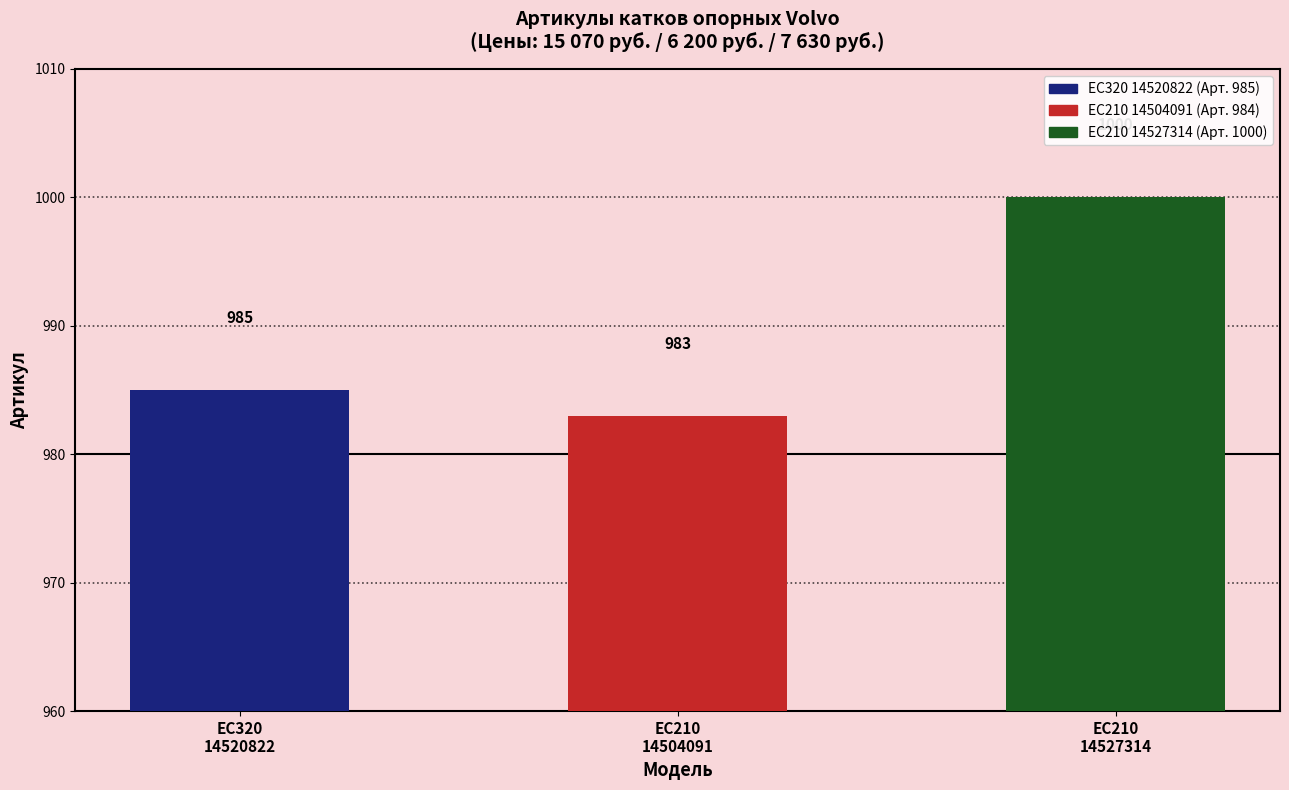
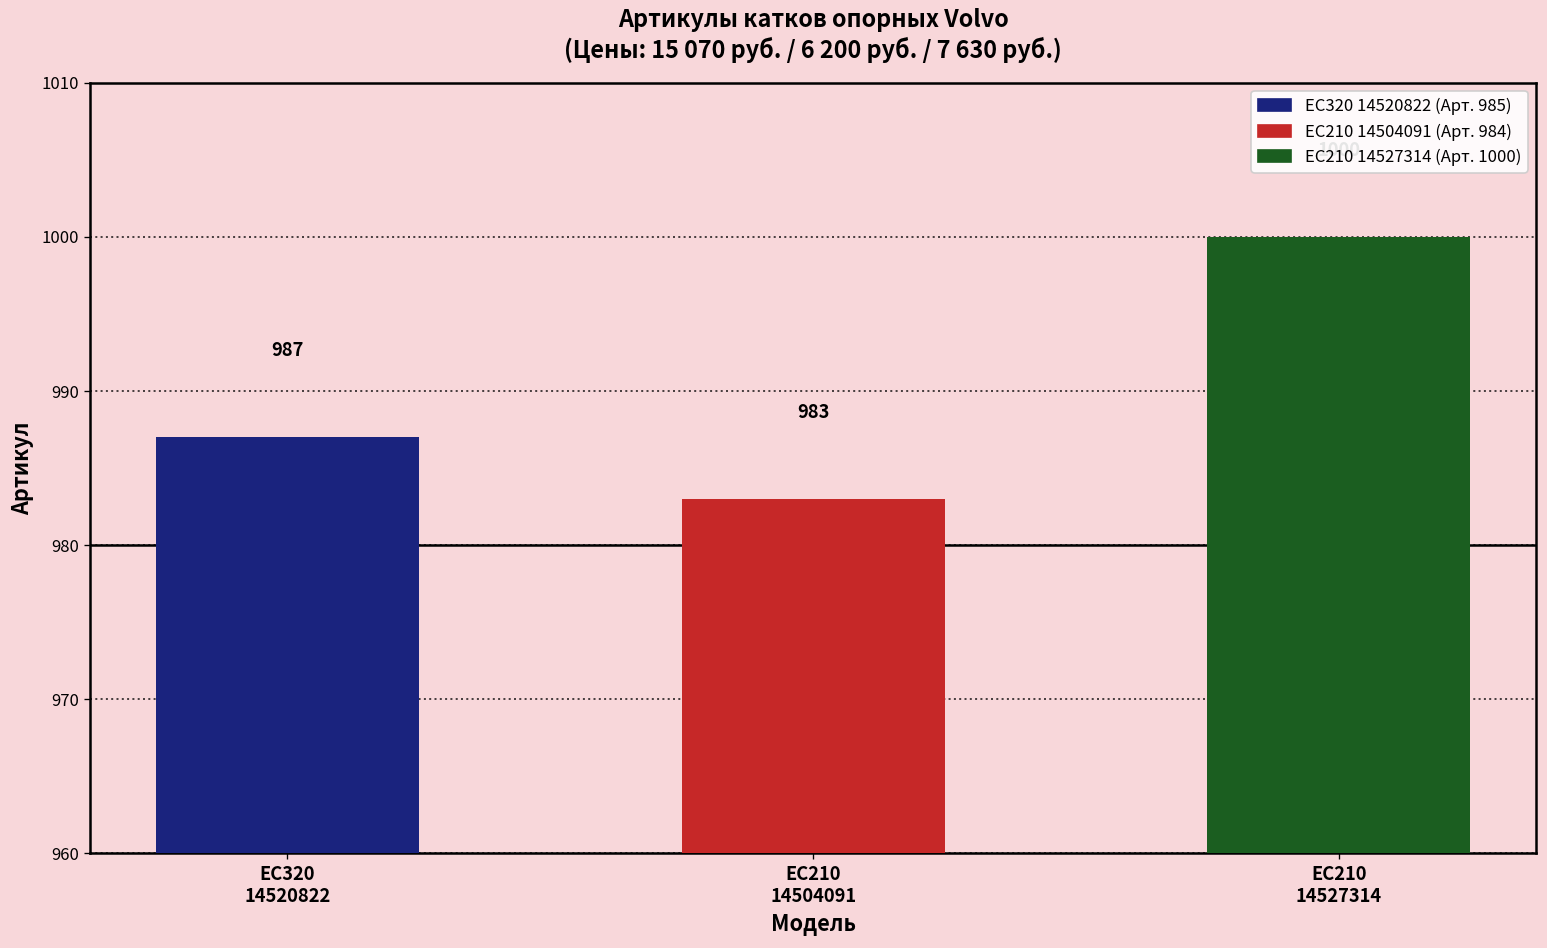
  {
-   "EC320 14520822": 985
+   "EC320 14520822": 987
  }
